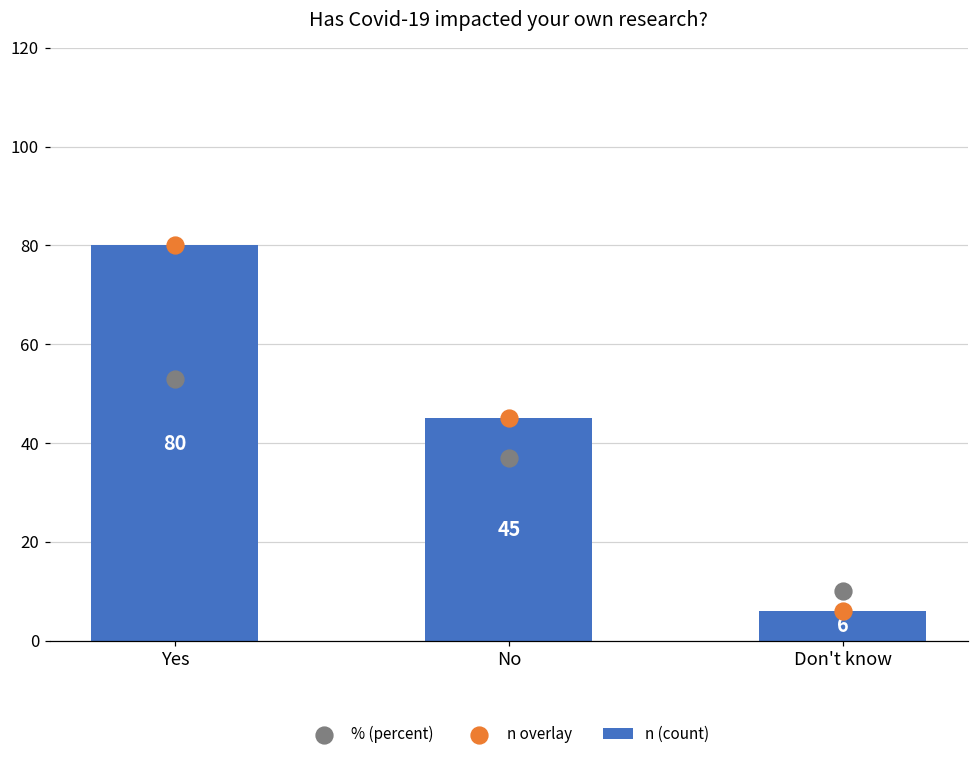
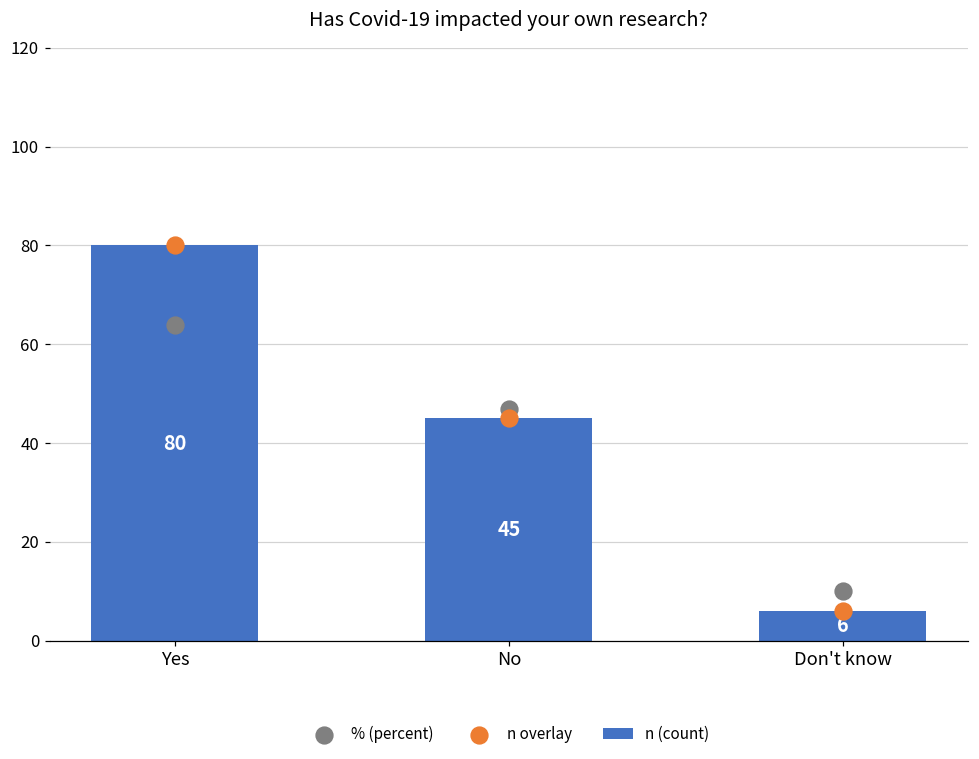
  {
    "% (percent)": {
-     "Yes": 53,
-     "No": 37
+     "Yes": 64,
+     "No": 47
    }
  }
